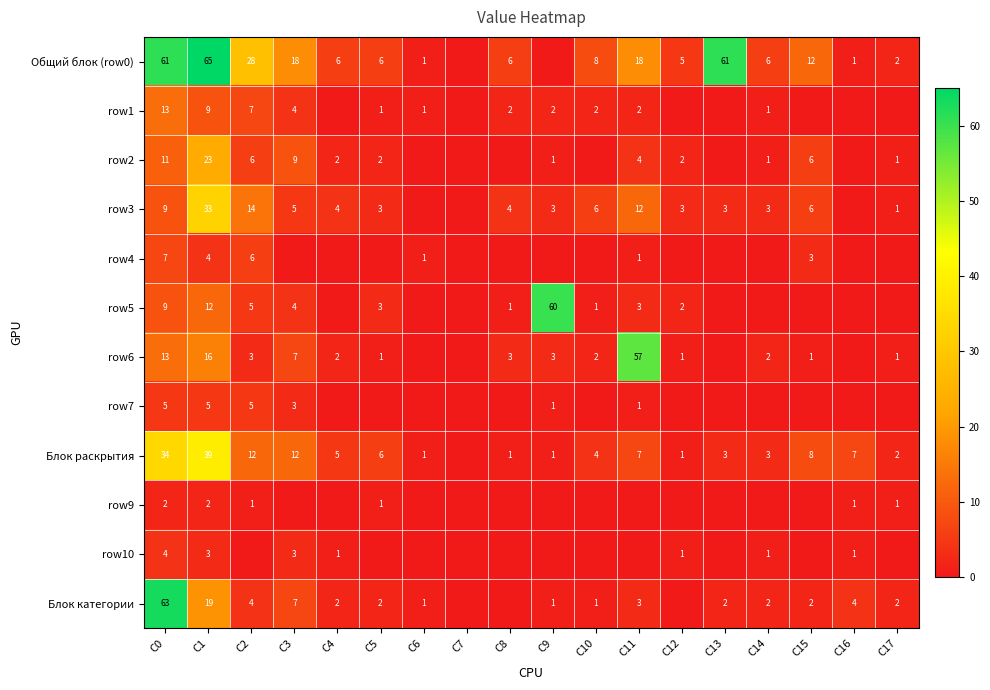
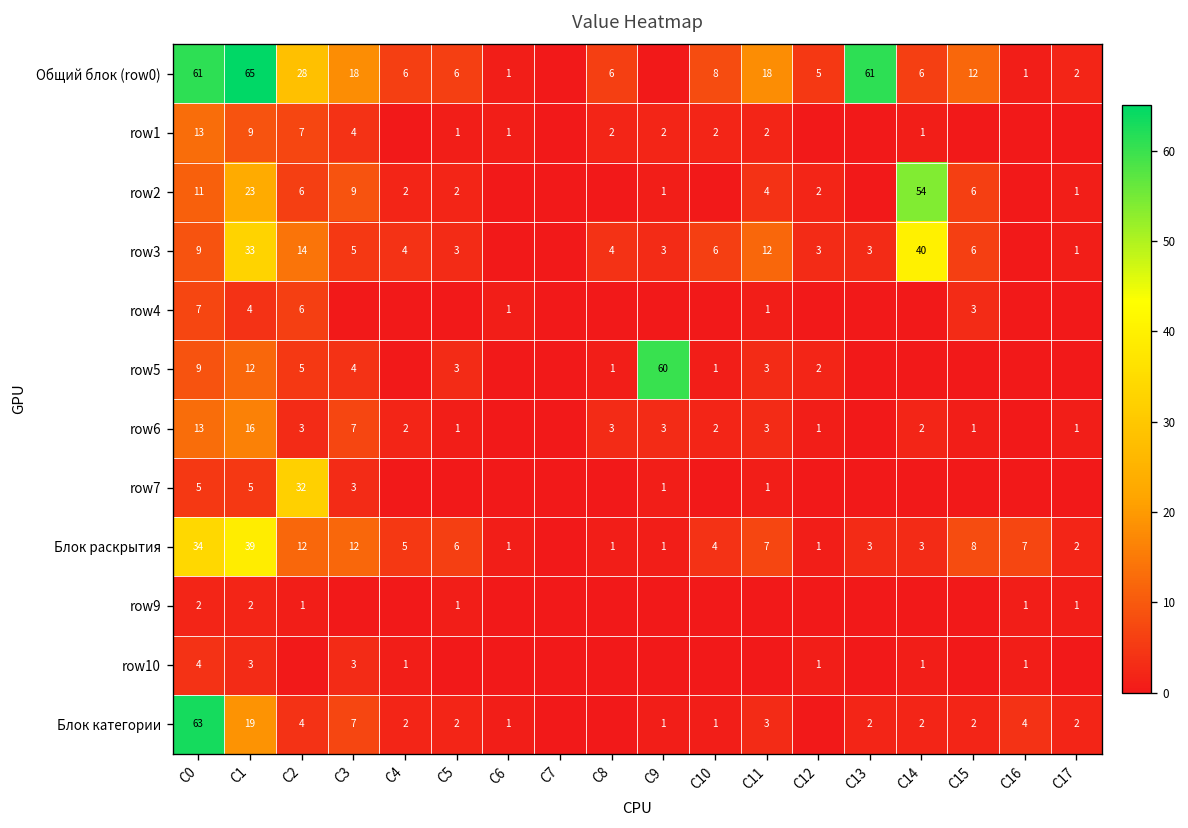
  {
    "Общий блок (row0)": {
      "C0": 61,
      "C1": 65,
      "C2": 28,
      "C3": 18,
      "C4": 6,
      "C5": 6,
      "C6": 1,
      "C8": 6,
      "C10": 8,
      "C11": 18,
      "C12": 5,
      "C13": 61,
      "C14": 6,
      "C15": 12,
      "C16": 1,
      "C17": 2
    },
    "row1": {
      "C0": 13,
      "C1": 9,
      "C2": 7,
      "C3": 4,
      "C5": 1,
      "C6": 1,
      "C8": 2,
      "C9": 2,
      "C10": 2,
      "C11": 2,
      "C14": 1
    },
    "row2": {
      "C0": 11,
      "C1": 23,
      "C2": 6,
      "C3": 9,
      "C4": 2,
      "C5": 2,
      "C9": 1,
      "C11": 4,
      "C12": 2,
-     "C14": 1,
+     "C14": 54,
      "C15": 6,
      "C17": 1
    },
    "row3": {
      "C0": 9,
      "C1": 33,
      "C2": 14,
      "C3": 5,
      "C4": 4,
      "C5": 3,
      "C8": 4,
      "C9": 3,
      "C10": 6,
      "C11": 12,
      "C12": 3,
      "C13": 3,
-     "C14": 3,
+     "C14": 40,
      "C15": 6,
      "C17": 1
    },
    "row4": {
      "C0": 7,
      "C1": 4,
      "C2": 6,
      "C6": 1,
      "C11": 1,
      "C15": 3
    },
    "row5": {
      "C0": 9,
      "C1": 12,
      "C2": 5,
      "C3": 4,
      "C5": 3,
      "C8": 1,
      "C9": 60,
      "C10": 1,
      "C11": 3,
      "C12": 2
    },
    "row6": {
      "C0": 13,
      "C1": 16,
      "C2": 3,
      "C3": 7,
      "C4": 2,
      "C5": 1,
      "C8": 3,
      "C9": 3,
      "C10": 2,
-     "C11": 57,
+     "C11": 3,
      "C12": 1,
      "C14": 2,
      "C15": 1,
      "C17": 1
    },
    "row7": {
      "C0": 5,
      "C1": 5,
-     "C2": 5,
+     "C2": 32,
      "C3": 3,
      "C9": 1,
      "C11": 1
    },
    "Блок раскрытия": {
      "C0": 34,
      "C1": 39,
      "C2": 12,
      "C3": 12,
      "C4": 5,
      "C5": 6,
      "C6": 1,
      "C8": 1,
      "C9": 1,
      "C10": 4,
      "C11": 7,
      "C12": 1,
      "C13": 3,
      "C14": 3,
      "C15": 8,
      "C16": 7,
      "C17": 2
    },
    "row9": {
      "C0": 2,
      "C1": 2,
      "C2": 1,
      "C5": 1,
      "C16": 1,
      "C17": 1
    },
    "row10": {
      "C0": 4,
      "C1": 3,
      "C3": 3,
      "C4": 1,
      "C12": 1,
      "C14": 1,
      "C16": 1
    },
    "Блок категории": {
      "C0": 63,
      "C1": 19,
      "C2": 4,
      "C3": 7,
      "C4": 2,
      "C5": 2,
      "C6": 1,
      "C9": 1,
      "C10": 1,
      "C11": 3,
      "C13": 2,
      "C14": 2,
      "C15": 2,
      "C16": 4,
      "C17": 2
    }
  }
